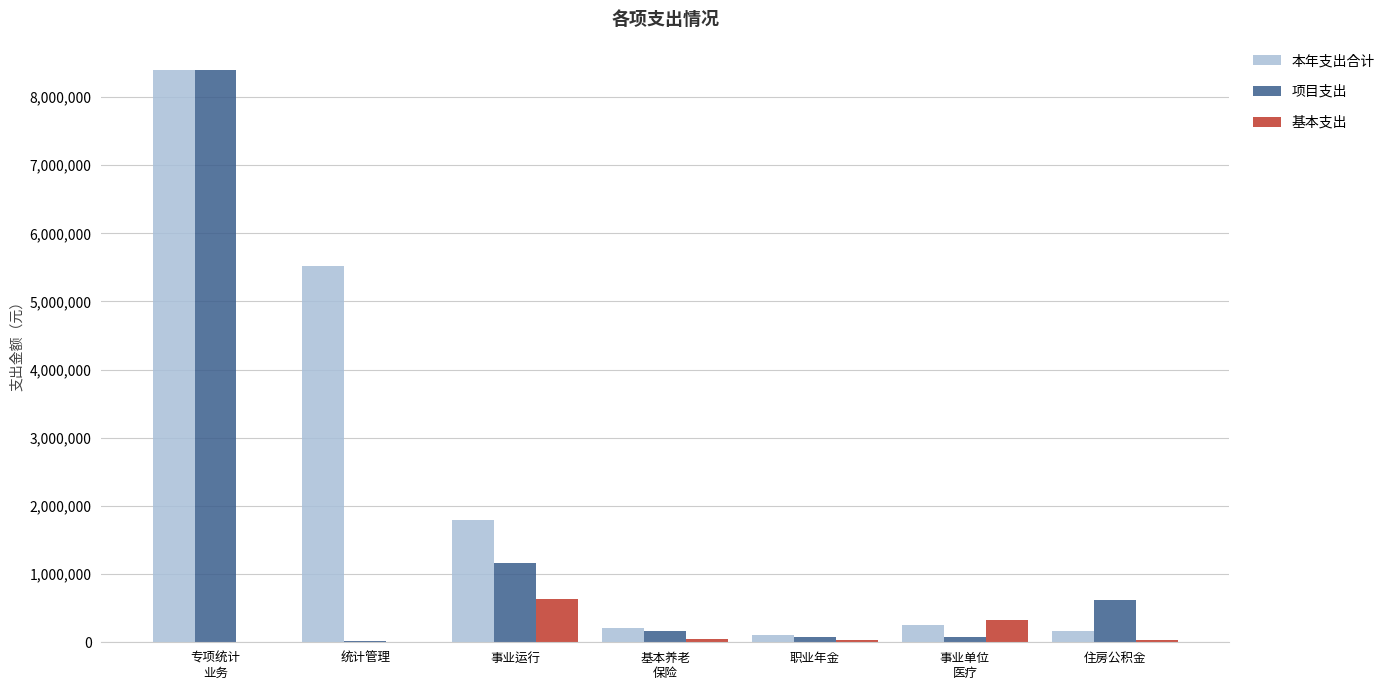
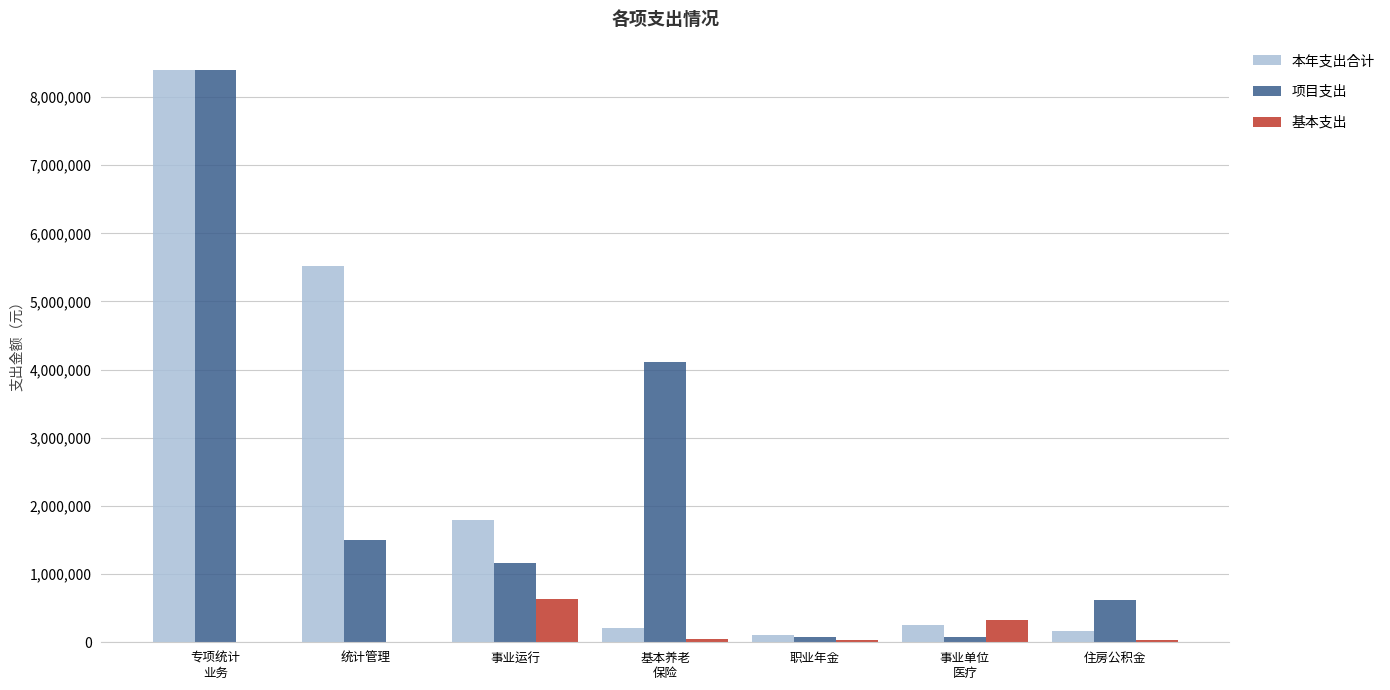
  {
    "本年支出合计": {
      "专项统计 业务": "8,400,000",
      "统计管理": "5,500,000",
      "事业运行": "1,800,000",
      "基本养老 保险": "200,000",
      "职业年金": "100,000",
      "事业单位 医疗": "300,000",
      "住房公积金": "200,000"
    },
    "项目支出": {
      "专项统计 业务": "8,400,000",
-     "统计管理": "0",
+     "统计管理": "1,500,000",
      "事业运行": "1,200,000",
-     "基本养老 保险": "200,000",
+     "基本养老 保险": "4,100,000",
      "职业年金": "100,000",
      "事业单位 医疗": "100,000",
      "住房公积金": "600,000"
    },
    "基本支出": {
      "专项统计 业务": "0",
      "统计管理": "0",
      "事业运行": "600,000",
      "基本养老 保险": "100,000",
      "事业单位 医疗": "300,000",
      "住房公积金": "0"
    }
  }
